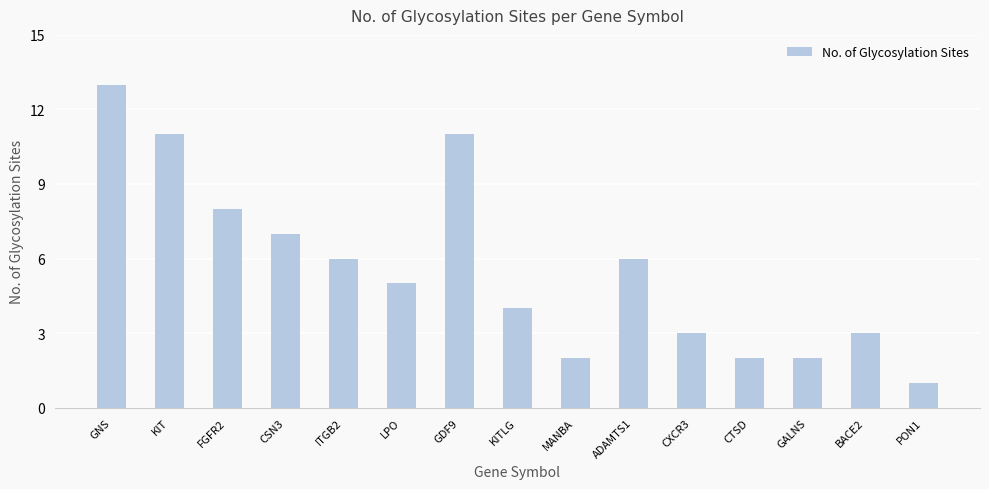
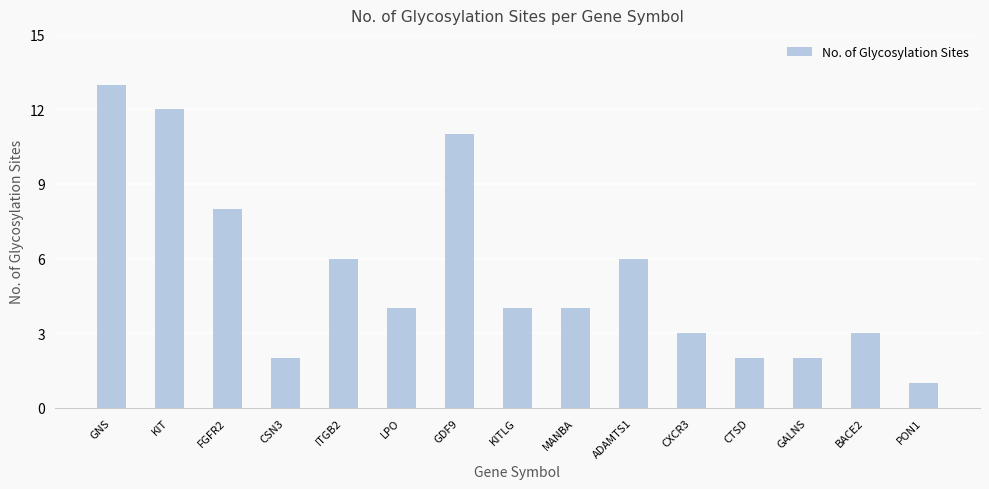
  {
    "GNS": 13,
-   "KIT": 11,
+   "KIT": 12,
    "FGFR2": 8,
-   "CSN3": 7,
+   "CSN3": 2,
    "ITGB2": 6,
-   "LPO": 5,
+   "LPO": 4,
    "GDF9": 11,
    "KITLG": 4,
-   "MANBA": 2,
+   "MANBA": 4,
    "ADAMTS1": 6,
    "CXCR3": 3,
    "CTSD": 2,
    "GALNS": 2,
    "BACE2": 3,
    "PON1": 1
  }
